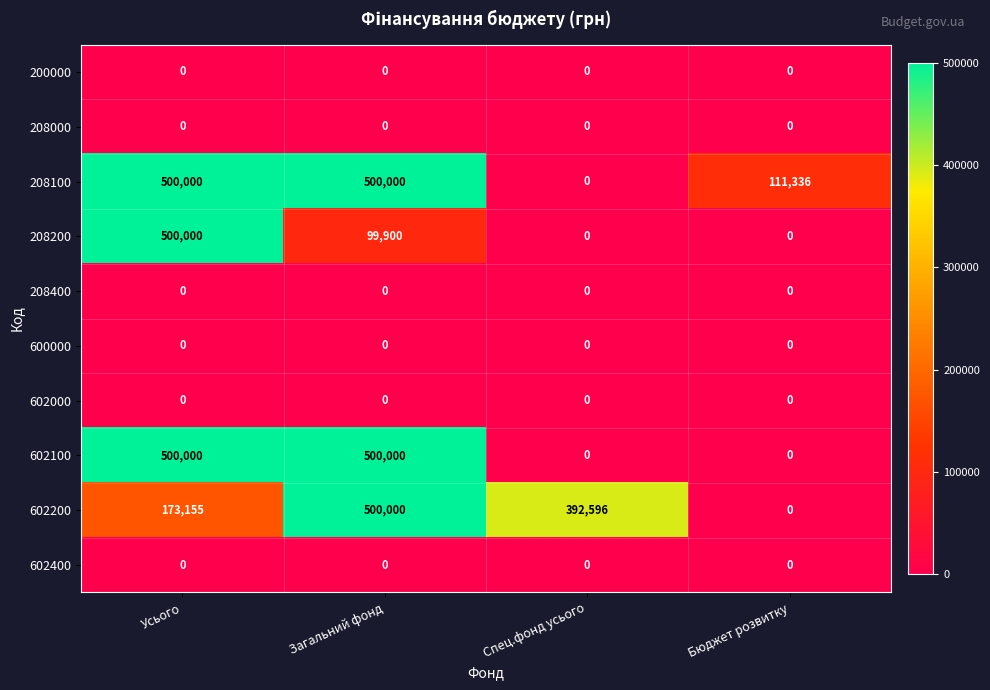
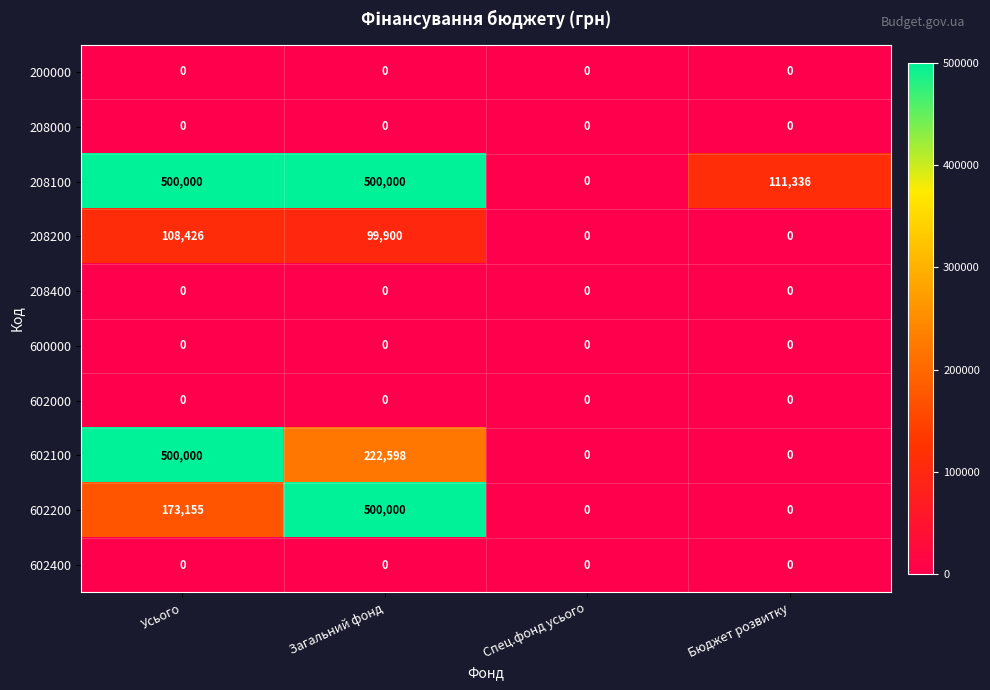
  {
    "200000": {
      "Усього": "0",
      "Загальний фонд": "0",
      "Спец.фонд усього": "0",
      "Бюджет розвитку": "0"
    },
    "208000": {
      "Усього": "0",
      "Загальний фонд": "0",
      "Спец.фонд усього": "0",
      "Бюджет розвитку": "0"
    },
    "208100": {
      "Усього": "500,000",
      "Загальний фонд": "500,000",
      "Спец.фонд усього": "0",
      "Бюджет розвитку": "111,336"
    },
    "208200": {
-     "Усього": "500,000",
+     "Усього": "108,426",
      "Загальний фонд": "99,900",
      "Спец.фонд усього": "0",
      "Бюджет розвитку": "0"
    },
    "208400": {
      "Усього": "0",
      "Загальний фонд": "0",
      "Спец.фонд усього": "0",
      "Бюджет розвитку": "0"
    },
    "600000": {
      "Усього": "0",
      "Загальний фонд": "0",
      "Спец.фонд усього": "0",
      "Бюджет розвитку": "0"
    },
    "602000": {
      "Усього": "0",
      "Загальний фонд": "0",
      "Спец.фонд усього": "0",
      "Бюджет розвитку": "0"
    },
    "602100": {
      "Усього": "500,000",
-     "Загальний фонд": "500,000",
+     "Загальний фонд": "222,598",
      "Спец.фонд усього": "0",
      "Бюджет розвитку": "0"
    },
    "602200": {
      "Усього": "173,155",
      "Загальний фонд": "500,000",
-     "Спец.фонд усього": "392,596",
+     "Спец.фонд усього": "0",
      "Бюджет розвитку": "0"
    },
    "602400": {
      "Усього": "0",
      "Загальний фонд": "0",
      "Спец.фонд усього": "0",
      "Бюджет розвитку": "0"
    }
  }
